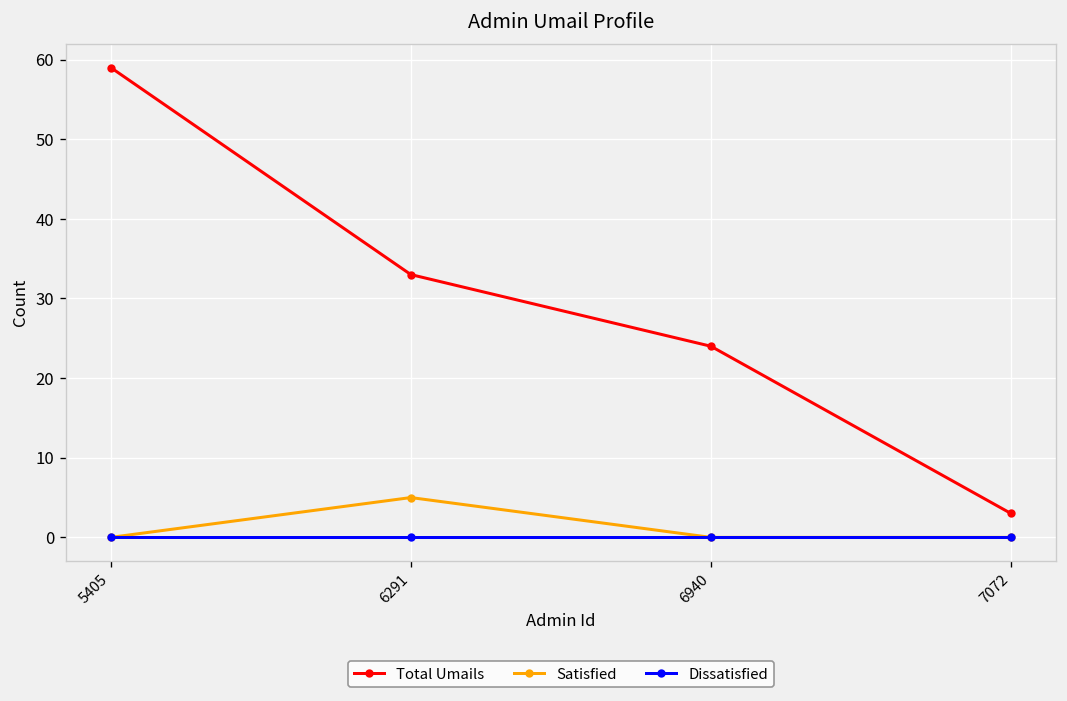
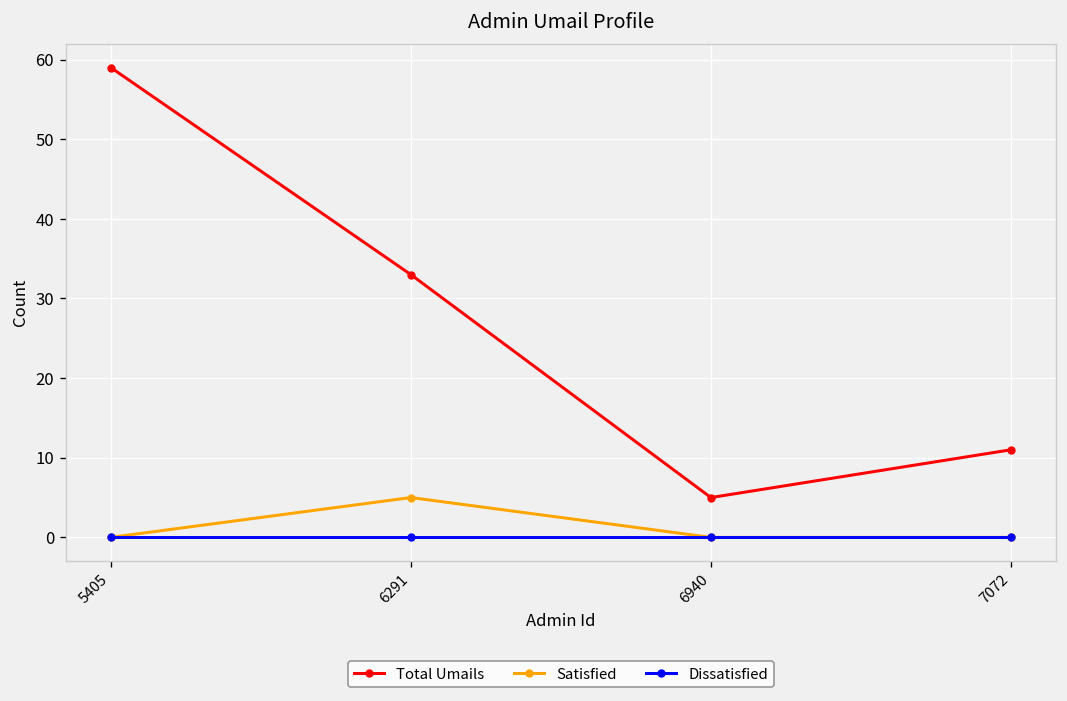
  {
    "Total Umails": {
      "5405": 59,
      "6291": 33,
-     "6940": 24,
-     "7072": 3
+     "6940": 5,
+     "7072": 11
    },
    "Satisfied": {
      "6291": 5
    },
    "Dissatisfied": {
      "6291": 0
    }
  }
